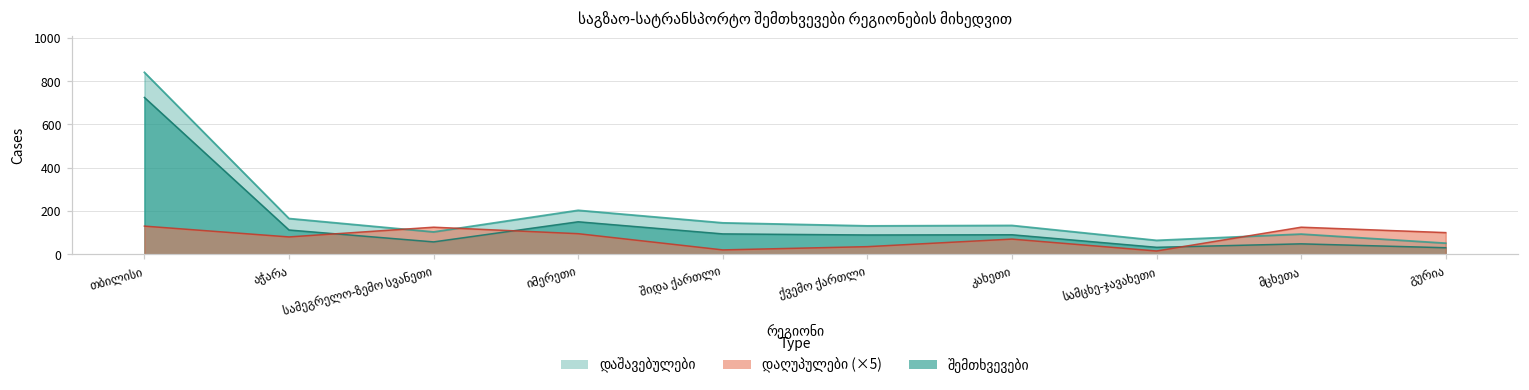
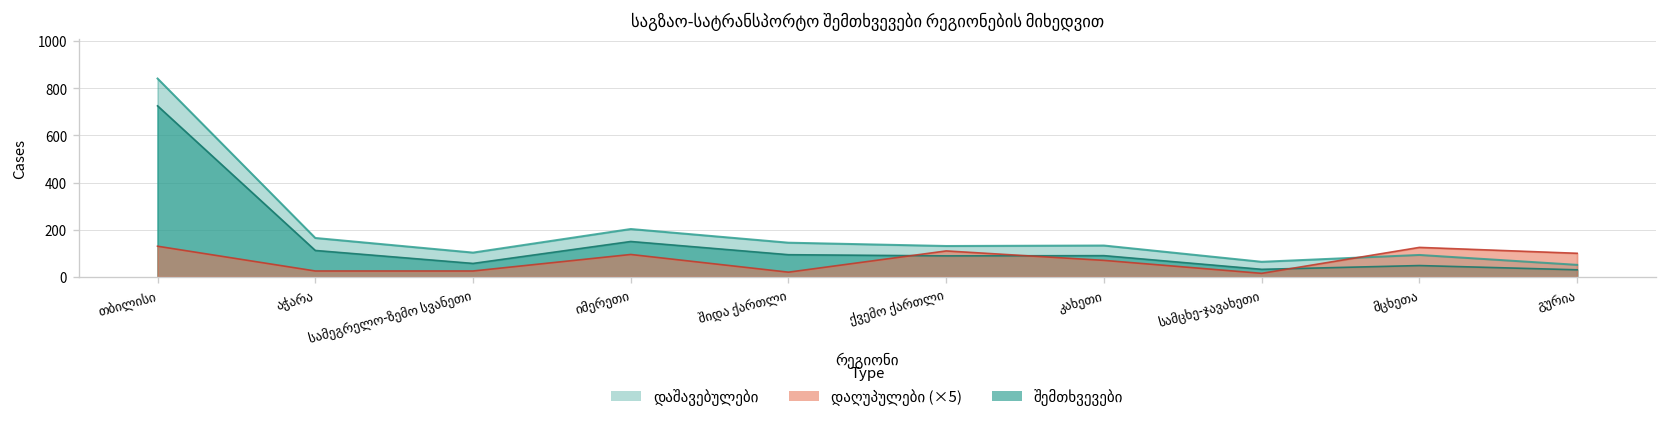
  {
    "დაღუპულები (×5)": {
      "თბილისი": 130,
-     "აჭარა": 80,
-     "სამეგრელო-ზემო სვანეთი": 130,
+     "აჭარა": 30,
+     "სამეგრელო-ზემო სვანეთი": 30,
      "იმერეთი": 100,
      "შიდა ქართლი": 20,
-     "ქვემო ქართლი": 40,
+     "ქვემო ქართლი": 110,
      "კახეთი": 70,
      "სამცხე-ჯავახეთი": 20,
      "მცხეთა": 130,
      "გურია": 100
    }
  }
